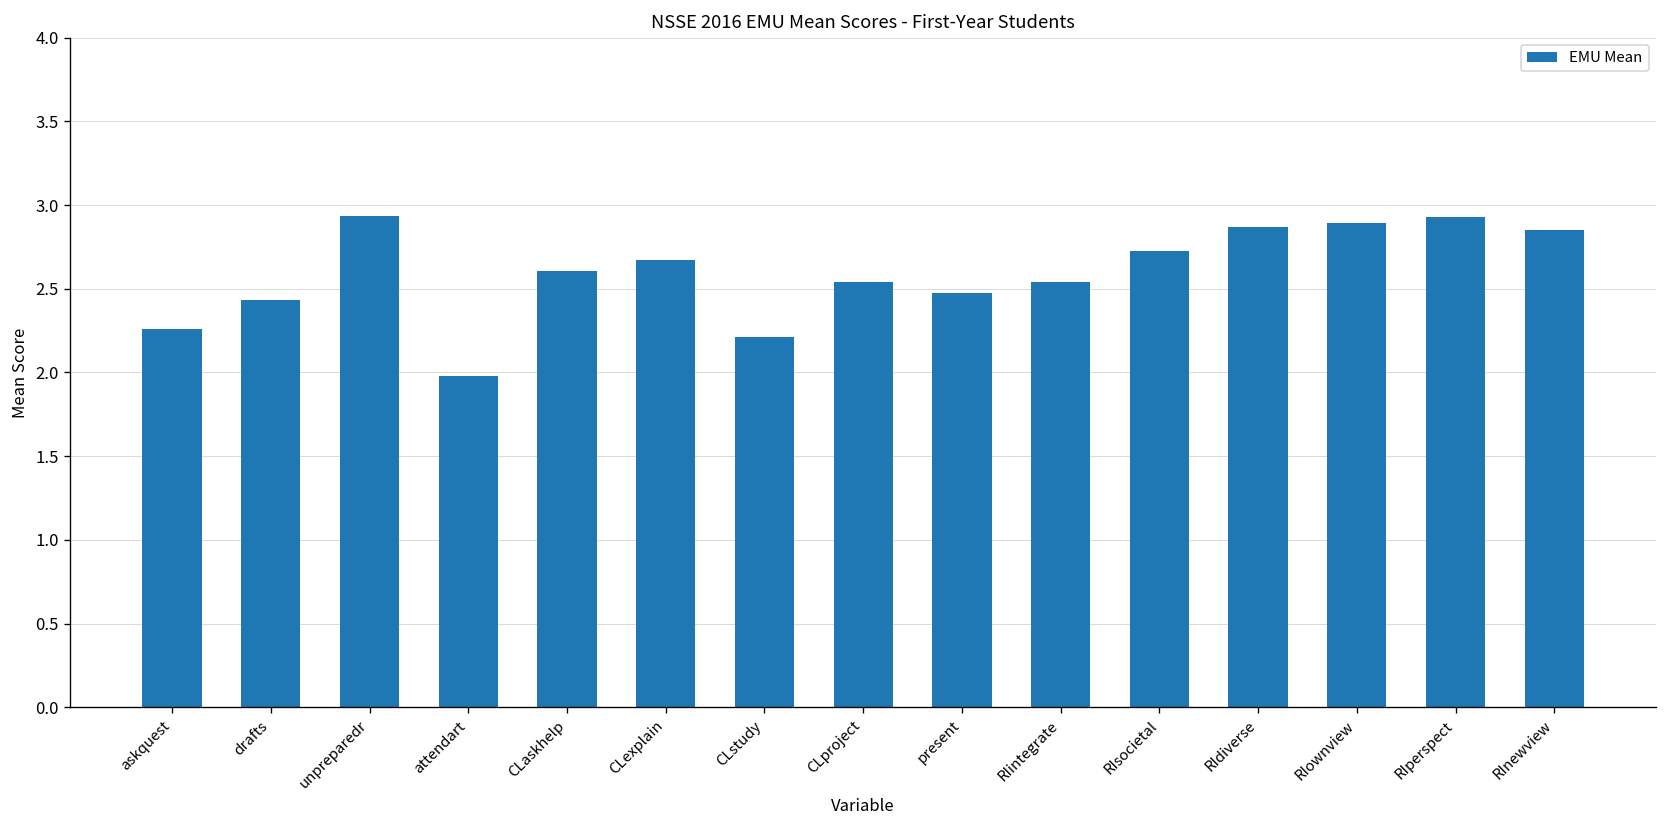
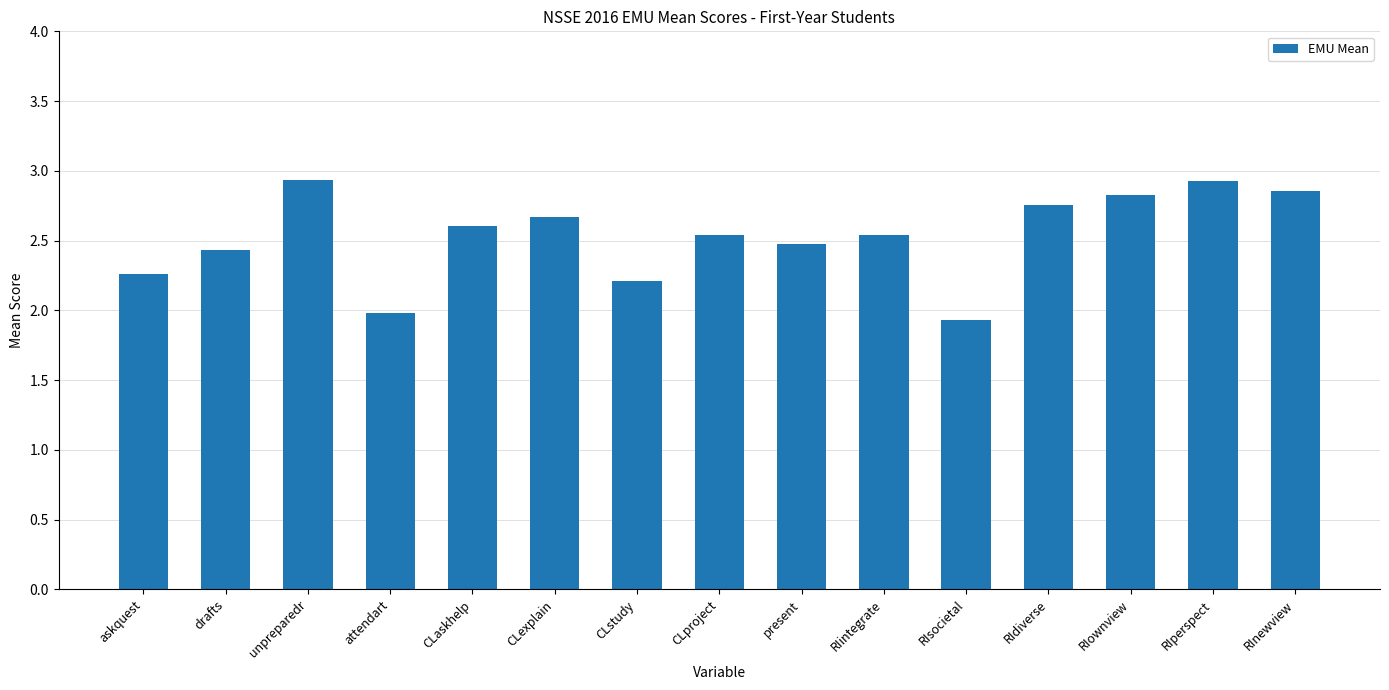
  {
    "askquest": 2.26,
    "drafts": 2.43,
    "unpreparedr": 2.94,
    "attendart": 1.98,
    "CLaskhelp": 2.61,
    "CLexplain": 2.67,
    "CLstudy": 2.21,
    "CLproject": 2.54,
    "present": 2.47,
    "RIintegrate": 2.54,
-   "RIsocietal": 2.73,
-   "RIdiverse": 2.87,
-   "RIownview": 2.89,
+   "RIsocietal": 1.93,
+   "RIdiverse": 2.76,
+   "RIownview": 2.82,
    "RIperspect": 2.93,
    "RInewview": 2.85
  }
